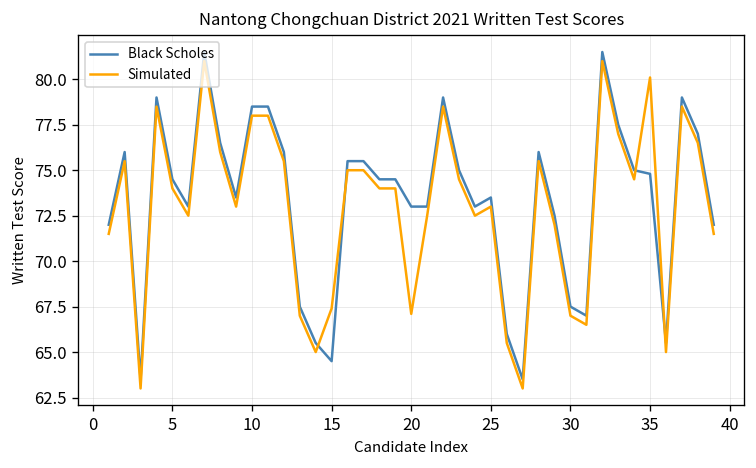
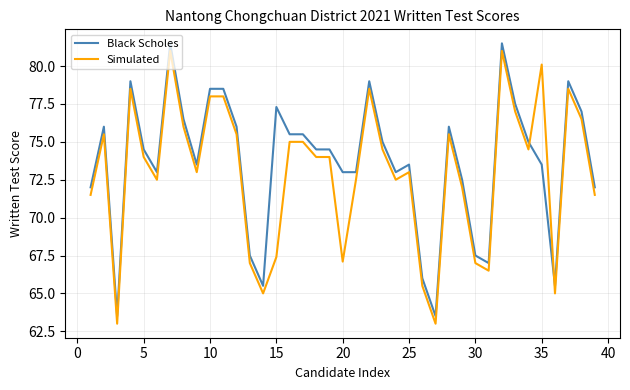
  {
    "Black Scholes": {
      "5": 74.5,
      "10": 78.5,
-     "15": 64.5,
+     "15": 77.3,
      "20": 73.0,
      "25": 73.5,
      "30": 67.5,
-     "35": 74.8
+     "35": 73.5
    },
    "Simulated": {
      "5": 74.0,
      "10": 78.0,
      "15": 67.4,
      "20": 67.1,
      "25": 73.0,
      "30": 67.0,
      "35": 80.1
    }
  }
